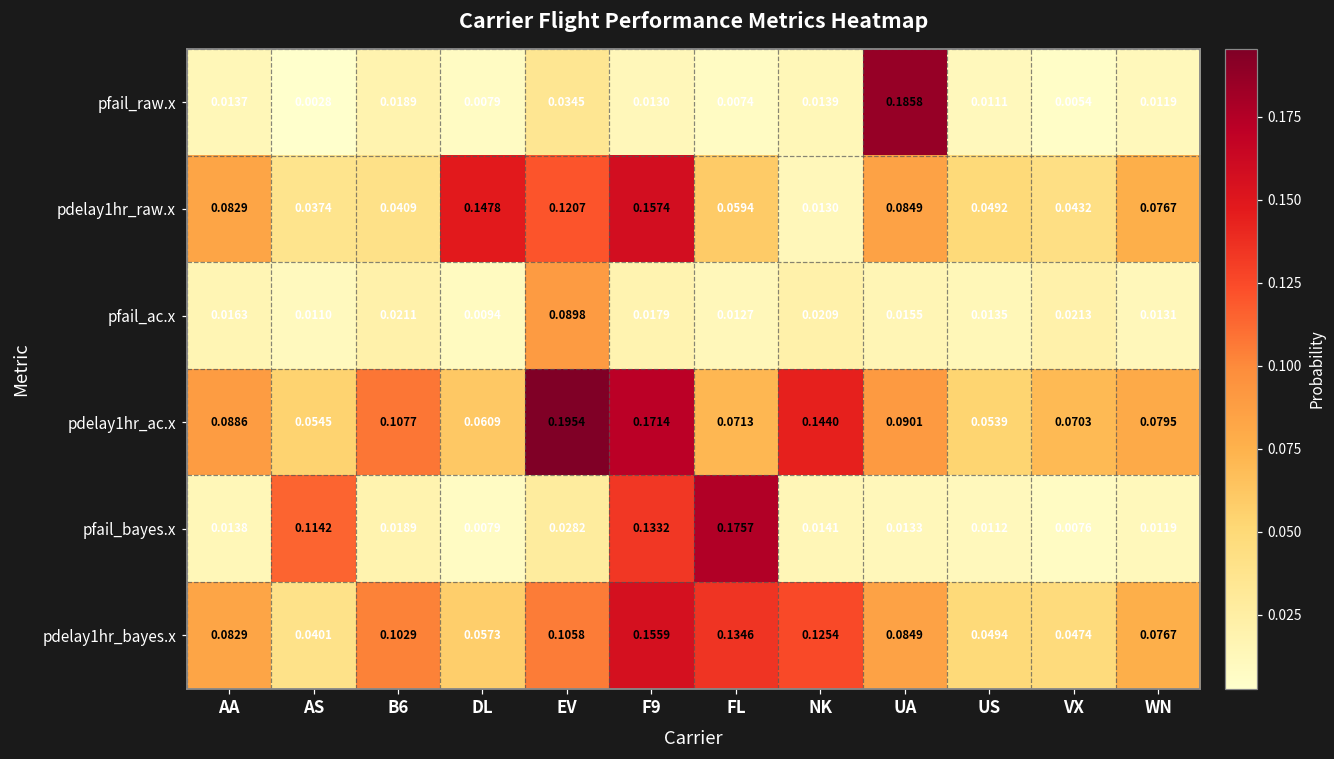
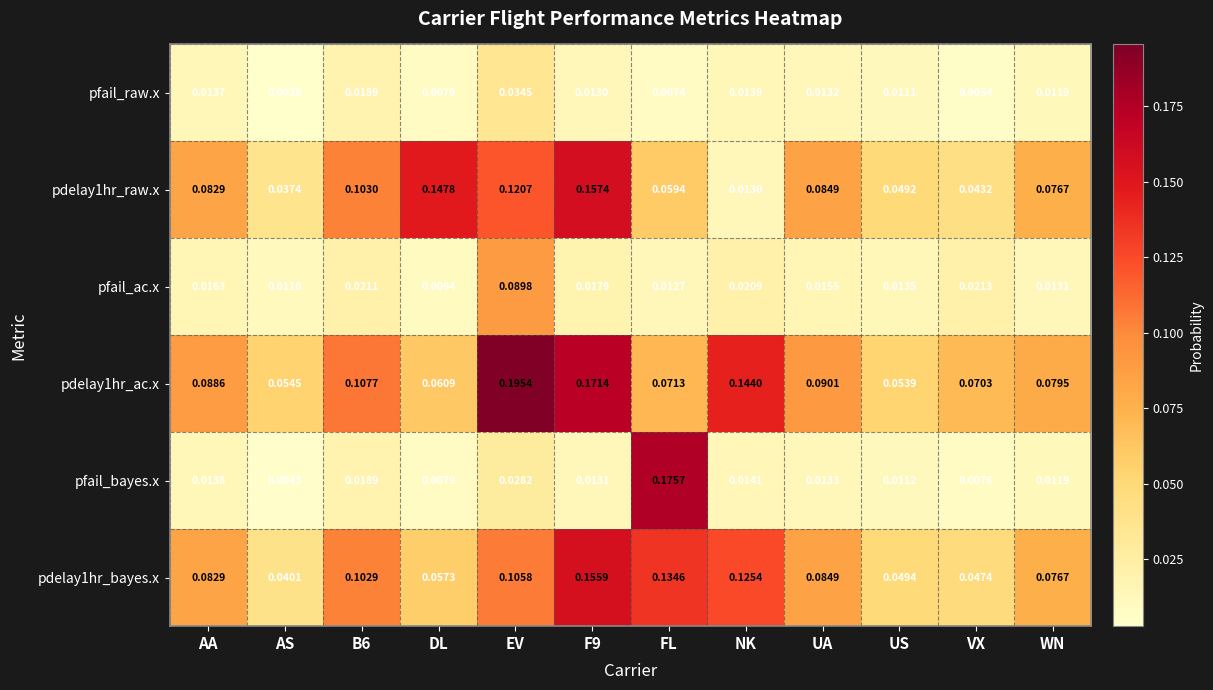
  {
    "pfail_raw.x": {
      "AA": 0.0137,
      "AS": 0.0028,
      "B6": 0.0189,
      "DL": 0.0079,
      "EV": 0.0345,
      "F9": 0.0130,
      "FL": 0.0074,
      "NK": 0.0139,
-     "UA": 0.1858,
+     "UA": 0.0132,
      "US": 0.0111,
      "VX": 0.0054,
      "WN": 0.0119
    },
    "pdelay1hr_raw.x": {
      "AA": 0.0829,
      "AS": 0.0374,
-     "B6": 0.0409,
+     "B6": 0.1030,
      "DL": 0.1478,
      "EV": 0.1207,
      "F9": 0.1574,
      "FL": 0.0594,
      "NK": 0.0130,
      "UA": 0.0849,
      "US": 0.0492,
      "VX": 0.0432,
      "WN": 0.0767
    },
    "pfail_ac.x": {
      "AA": 0.0163,
      "AS": 0.0110,
      "B6": 0.0211,
      "DL": 0.0094,
      "EV": 0.0898,
      "F9": 0.0179,
      "FL": 0.0127,
      "NK": 0.0209,
      "UA": 0.0155,
      "US": 0.0135,
      "VX": 0.0213,
      "WN": 0.0131
    },
    "pdelay1hr_ac.x": {
      "AA": 0.0886,
      "AS": 0.0545,
      "B6": 0.1077,
      "DL": 0.0609,
      "EV": 0.1954,
      "F9": 0.1714,
      "FL": 0.0713,
      "NK": 0.1440,
      "UA": 0.0901,
      "US": 0.0539,
      "VX": 0.0703,
      "WN": 0.0795
    },
    "pfail_bayes.x": {
      "AA": 0.0138,
-     "AS": 0.1142,
+     "AS": 0.0043,
      "B6": 0.0189,
      "DL": 0.0079,
      "EV": 0.0282,
-     "F9": 0.1332,
+     "F9": 0.0131,
      "FL": 0.1757,
      "NK": 0.0141,
      "UA": 0.0133,
      "US": 0.0112,
      "VX": 0.0076,
      "WN": 0.0119
    },
    "pdelay1hr_bayes.x": {
      "AA": 0.0829,
      "AS": 0.0401,
      "B6": 0.1029,
      "DL": 0.0573,
      "EV": 0.1058,
      "F9": 0.1559,
      "FL": 0.1346,
      "NK": 0.1254,
      "UA": 0.0849,
      "US": 0.0494,
      "VX": 0.0474,
      "WN": 0.0767
    }
  }
